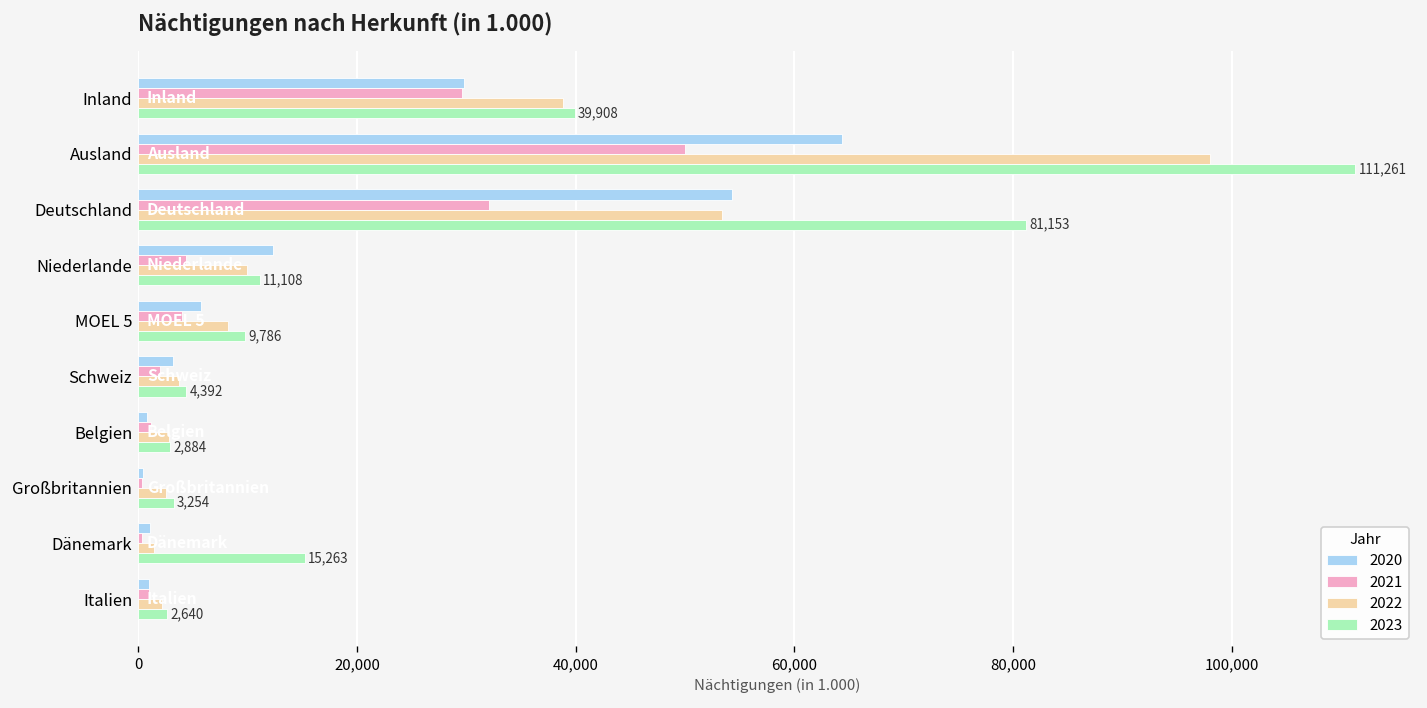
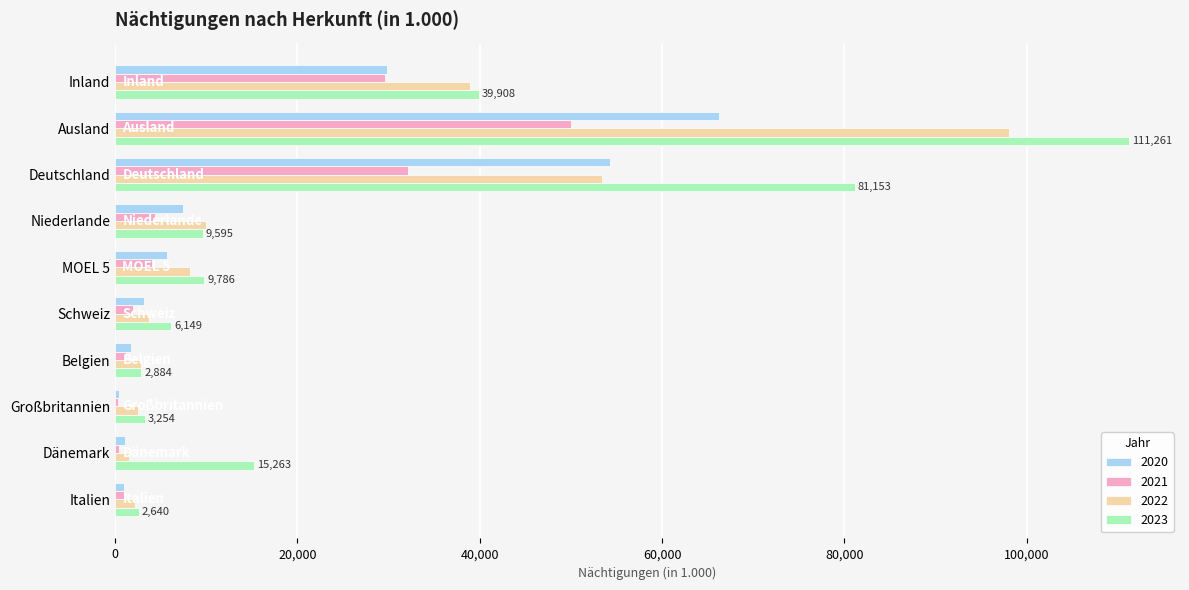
  {
    "2020": {
      "Inland": "30,000",
-     "Ausland": "64,000",
+     "Ausland": "66,000",
      "Deutschland": "54,000",
-     "Niederlande": "12,000",
+     "Niederlande": "7,000",
      "MOEL 5": "6,000",
      "Schweiz": "3,000",
-     "Belgien": "1,000",
+     "Belgien": "2,000",
      "Großbritannien": "0",
      "Dänemark": "1,000",
      "Italien": "1,000"
    },
    "2023": {
      "Inland": "39,908",
      "Ausland": "111,261",
      "Deutschland": "81,153",
-     "Niederlande": "11,108",
+     "Niederlande": "9,595",
      "MOEL 5": "9,786",
-     "Schweiz": "4,392",
+     "Schweiz": "6,149",
      "Belgien": "2,884",
      "Großbritannien": "3,254",
      "Dänemark": "15,263",
      "Italien": "2,640"
    }
  }
